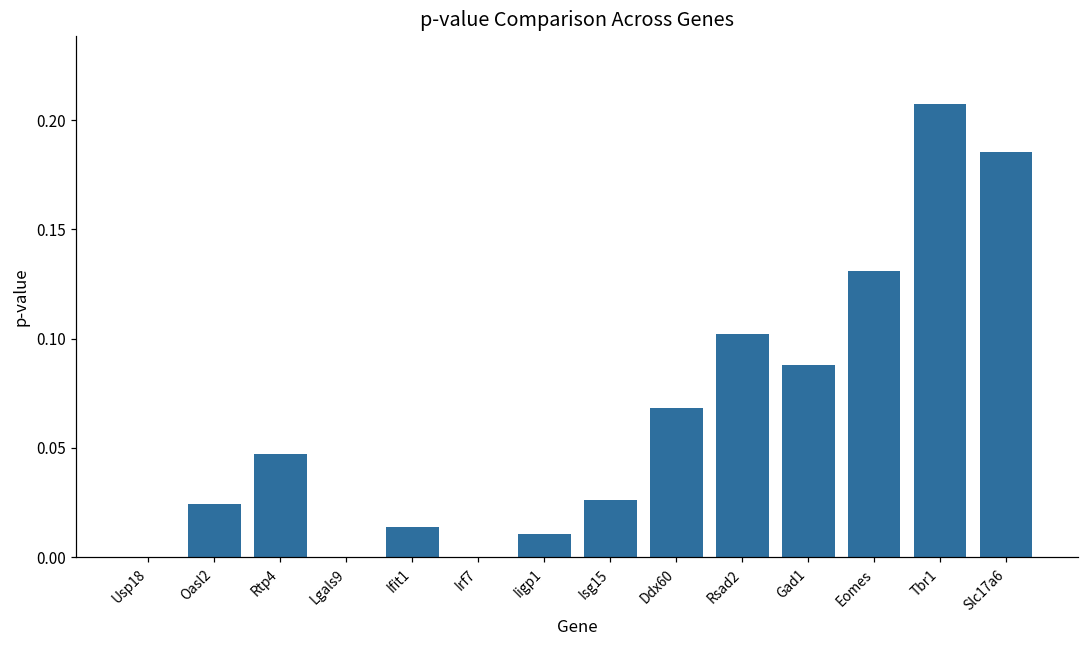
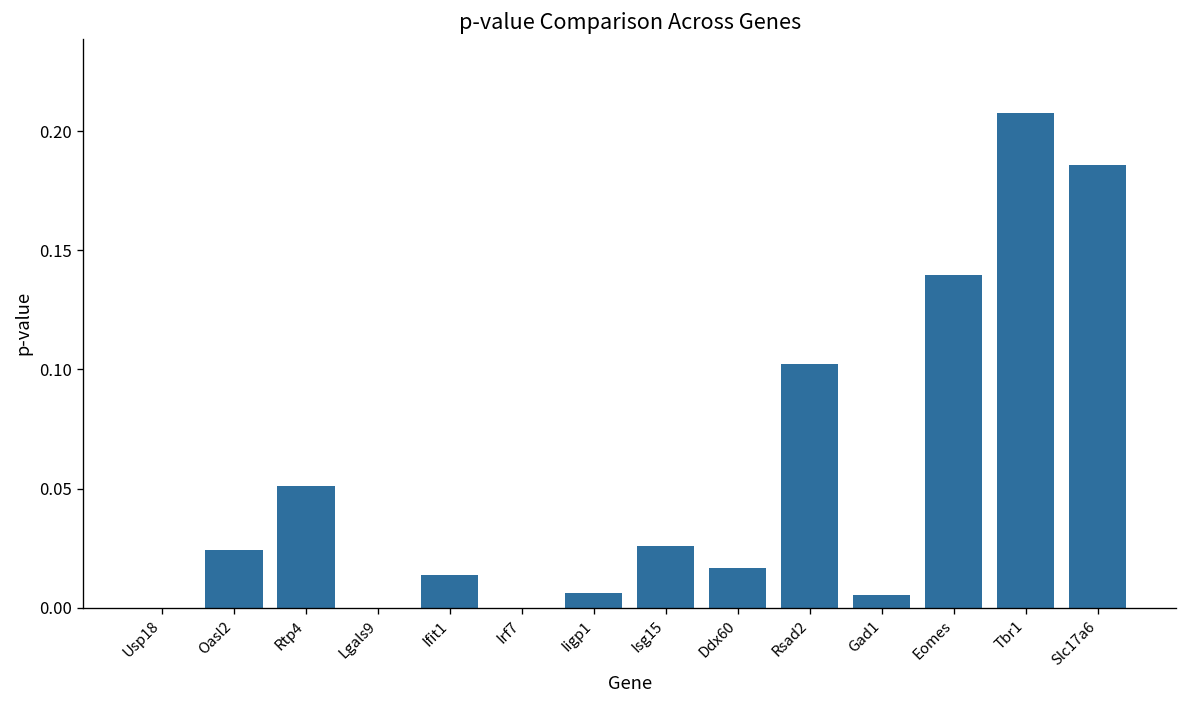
  {
    "Oasl2": 0.024,
-   "Rtp4": 0.047,
+   "Rtp4": 0.051,
    "Ifit1": 0.014,
-   "Iigp1": 0.011,
+   "Iigp1": 0.006,
    "Isg15": 0.026,
-   "Ddx60": 0.069,
+   "Ddx60": 0.017,
    "Rsad2": 0.102,
-   "Gad1": 0.088,
-   "Eomes": 0.131,
+   "Gad1": 0.005,
+   "Eomes": 0.139,
    "Tbr1": 0.208,
    "Slc17a6": 0.186
  }
